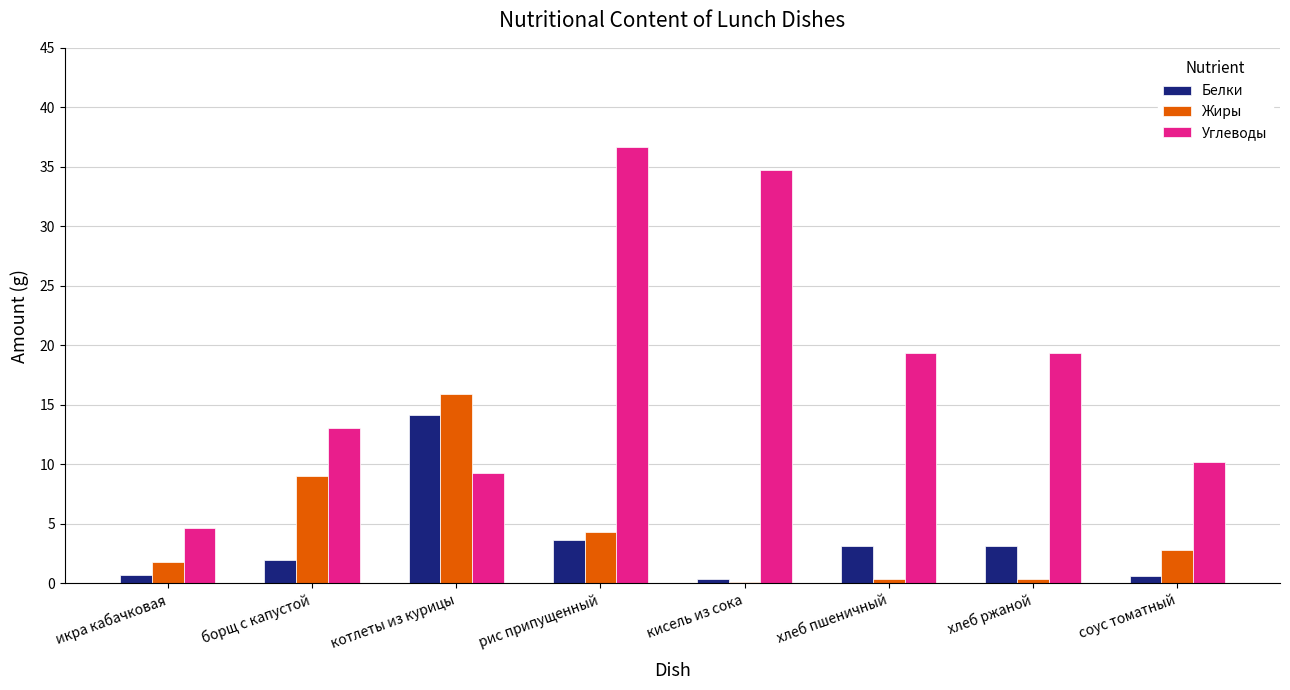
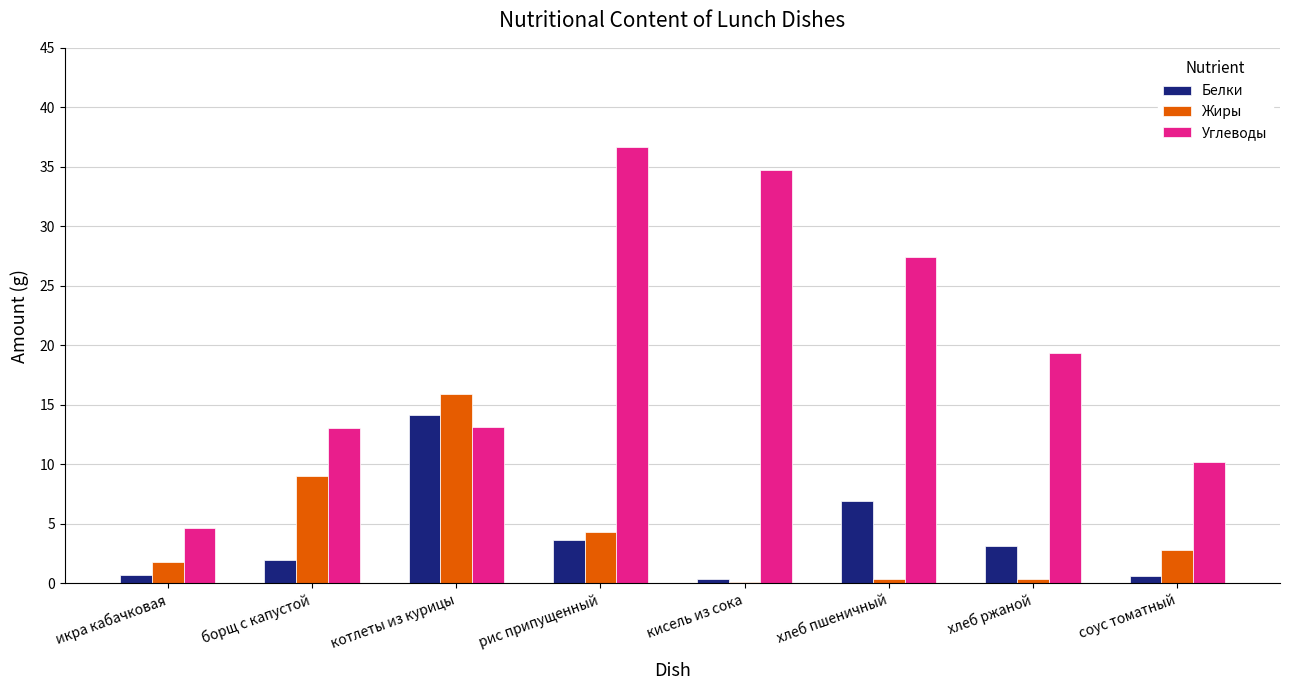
  {
    "Белки": {
      "икра кабачковая": 0.7,
      "борщ с капустой": 2.0,
      "котлеты из курицы": 14.1,
      "рис припущенный": 3.6,
      "кисель из сока": 0.4,
-     "хлеб пшеничный": 3.2,
+     "хлеб пшеничный": 6.9,
      "хлеб ржаной": 3.2,
      "соус томатный": 0.6
    },
    "Жиры": {
      "икра кабачковая": 1.8,
      "борщ с капустой": 9.0,
      "котлеты из курицы": 15.9,
      "рис припущенный": 4.3,
      "хлеб пшеничный": 0.4,
      "хлеб ржаной": 0.4,
      "соус томатный": 2.8
    },
    "Углеводы": {
      "икра кабачковая": 4.6,
      "борщ с капустой": 13.1,
-     "котлеты из курицы": 9.2,
+     "котлеты из курицы": 13.2,
      "рис припущенный": 36.7,
      "кисель из сока": 34.8,
-     "хлеб пшеничный": 19.3,
+     "хлеб пшеничный": 27.4,
      "хлеб ржаной": 19.3,
      "соус томатный": 10.2
    }
  }
